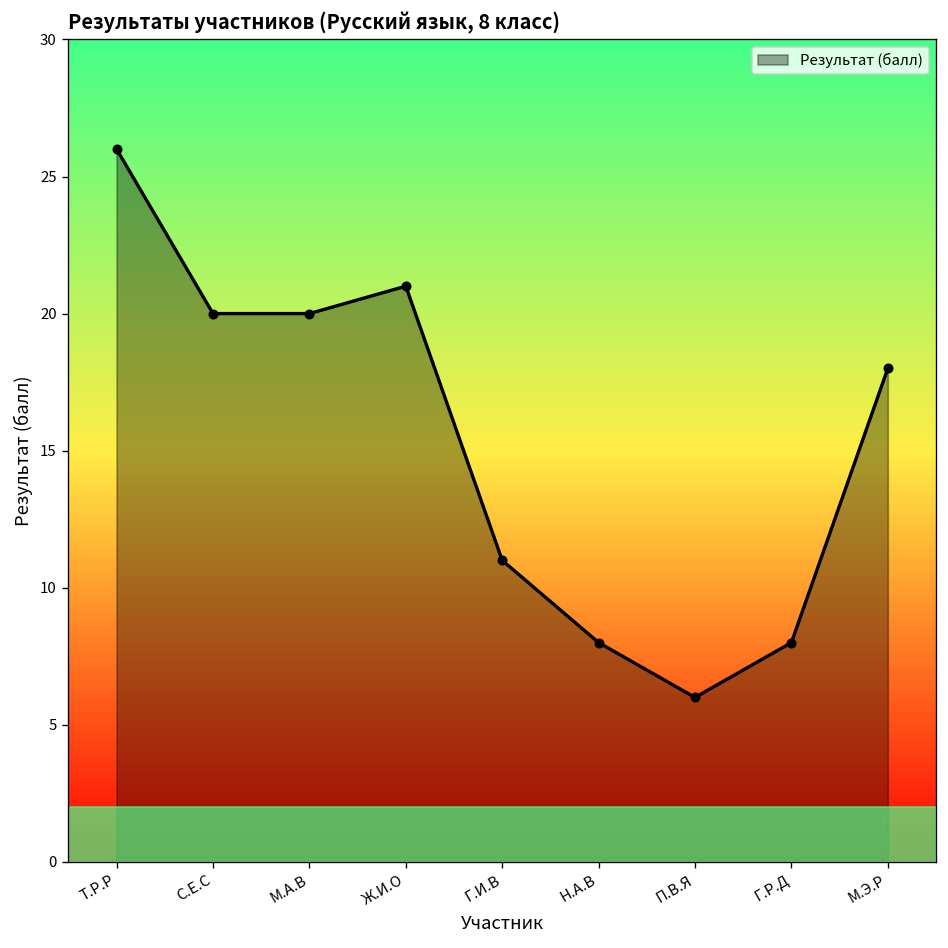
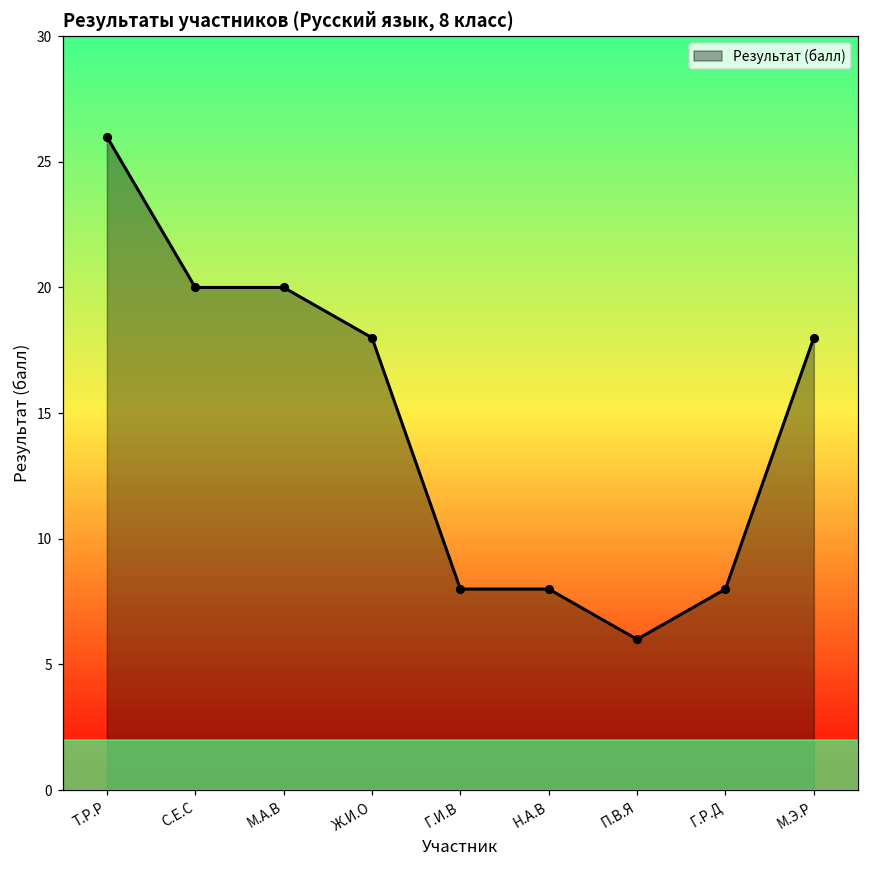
  {
    "Результат (балл)": {
      "Т.Р.Р": 26,
      "С.Е.С": 20,
      "М.А.В": 20,
-     "Ж.И.О": 21,
-     "Г.И.В": 11,
+     "Ж.И.О": 18,
+     "Г.И.В": 8,
      "Н.А.В": 8,
      "П.В.Я": 6,
      "Г.Р.Д": 8,
      "М.Э.Р": 18
    }
  }
